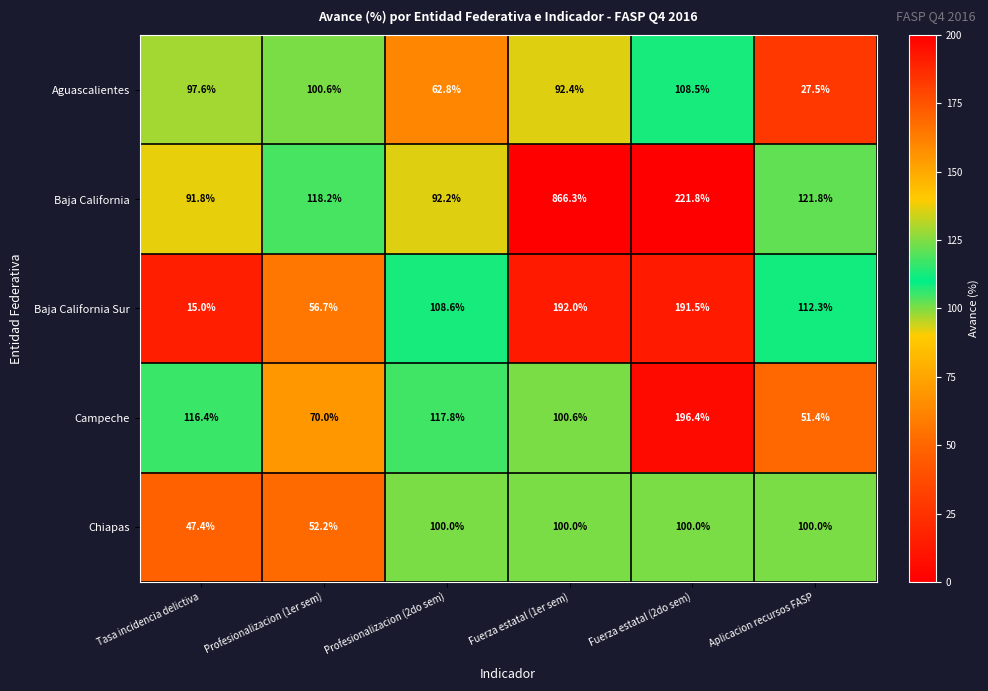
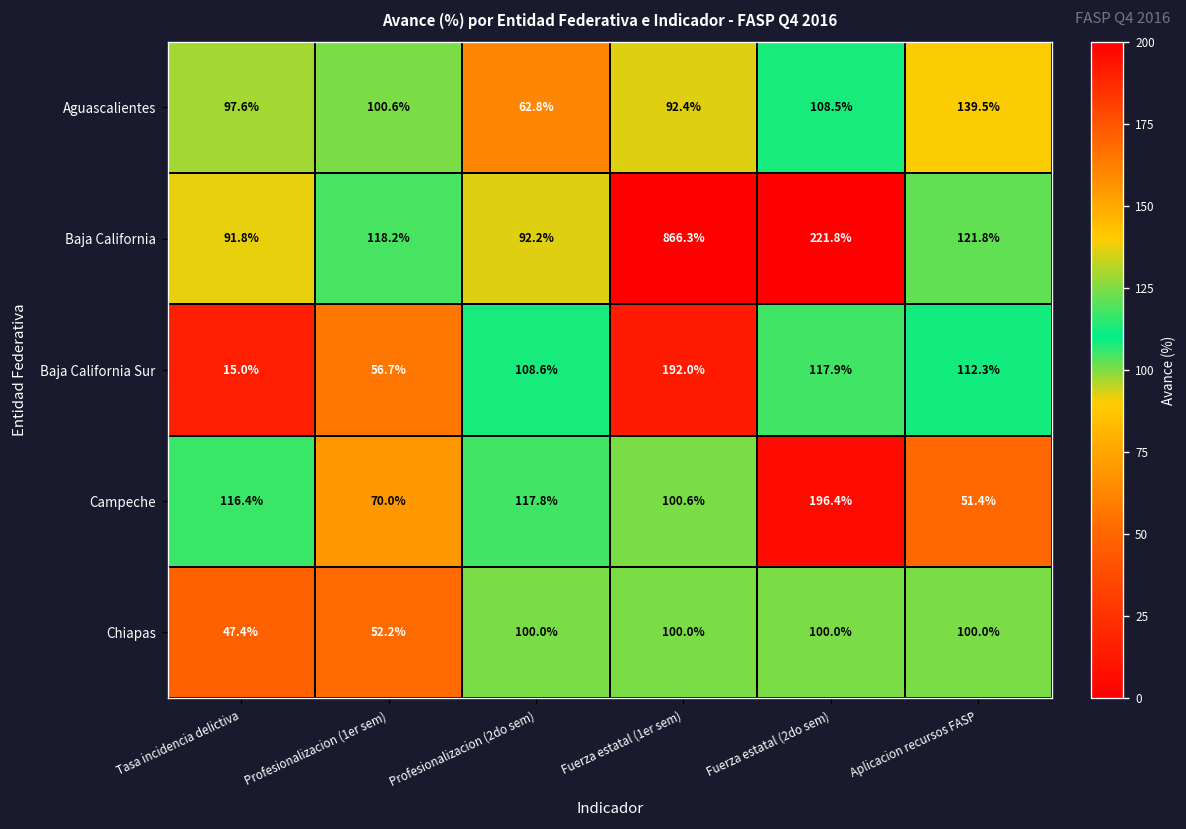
  {
    "Aguascalientes": {
      "Tasa incidencia delictiva": "97.6%",
      "Profesionalizacion (1er sem)": "100.6%",
      "Profesionalizacion (2do sem)": "62.8%",
      "Fuerza estatal (1er sem)": "92.4%",
      "Fuerza estatal (2do sem)": "108.5%",
-     "Aplicacion recursos FASP": "27.5%"
+     "Aplicacion recursos FASP": "139.5%"
    },
    "Baja California": {
      "Tasa incidencia delictiva": "91.8%",
      "Profesionalizacion (1er sem)": "118.2%",
      "Profesionalizacion (2do sem)": "92.2%",
      "Fuerza estatal (1er sem)": "866.3%",
      "Fuerza estatal (2do sem)": "221.8%",
      "Aplicacion recursos FASP": "121.8%"
    },
    "Baja California Sur": {
      "Tasa incidencia delictiva": "15.0%",
      "Profesionalizacion (1er sem)": "56.7%",
      "Profesionalizacion (2do sem)": "108.6%",
      "Fuerza estatal (1er sem)": "192.0%",
-     "Fuerza estatal (2do sem)": "191.5%",
+     "Fuerza estatal (2do sem)": "117.9%",
      "Aplicacion recursos FASP": "112.3%"
    },
    "Campeche": {
      "Tasa incidencia delictiva": "116.4%",
      "Profesionalizacion (1er sem)": "70.0%",
      "Profesionalizacion (2do sem)": "117.8%",
      "Fuerza estatal (1er sem)": "100.6%",
      "Fuerza estatal (2do sem)": "196.4%",
      "Aplicacion recursos FASP": "51.4%"
    },
    "Chiapas": {
      "Tasa incidencia delictiva": "47.4%",
      "Profesionalizacion (1er sem)": "52.2%",
      "Profesionalizacion (2do sem)": "100.0%",
      "Fuerza estatal (1er sem)": "100.0%",
      "Fuerza estatal (2do sem)": "100.0%",
      "Aplicacion recursos FASP": "100.0%"
    }
  }
